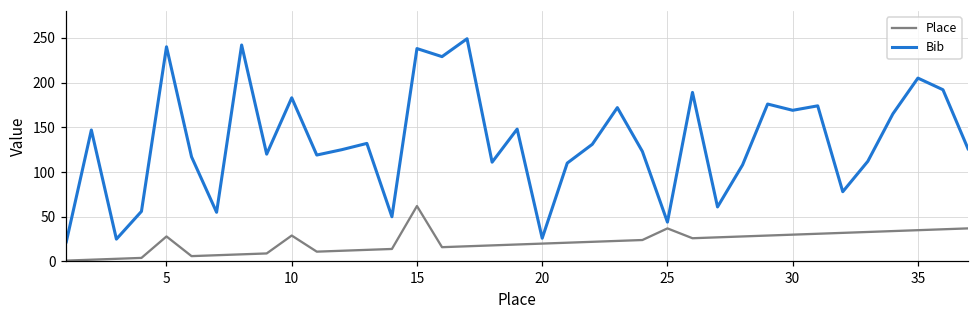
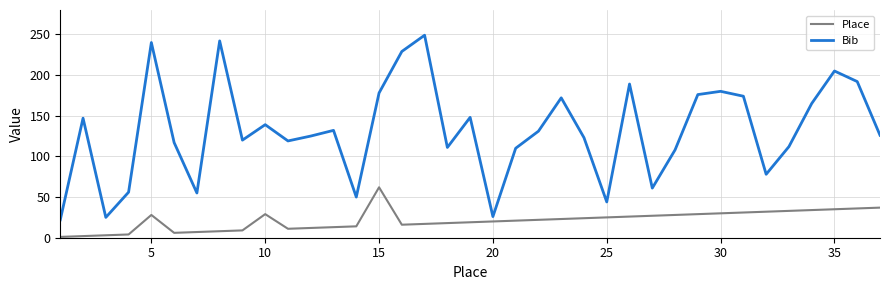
  {
    "Place": {
      "5": 30,
      "10": 30,
      "15": 60,
      "20": 20,
-     "25": 40,
+     "25": 30,
      "30": 30,
      "35": 40
    },
    "Bib": {
      "5": 240,
-     "10": 180,
-     "15": 240,
+     "10": 140,
+     "15": 180,
      "20": 30,
      "25": 40,
-     "30": 170,
+     "30": 180,
      "35": 210
    }
  }
